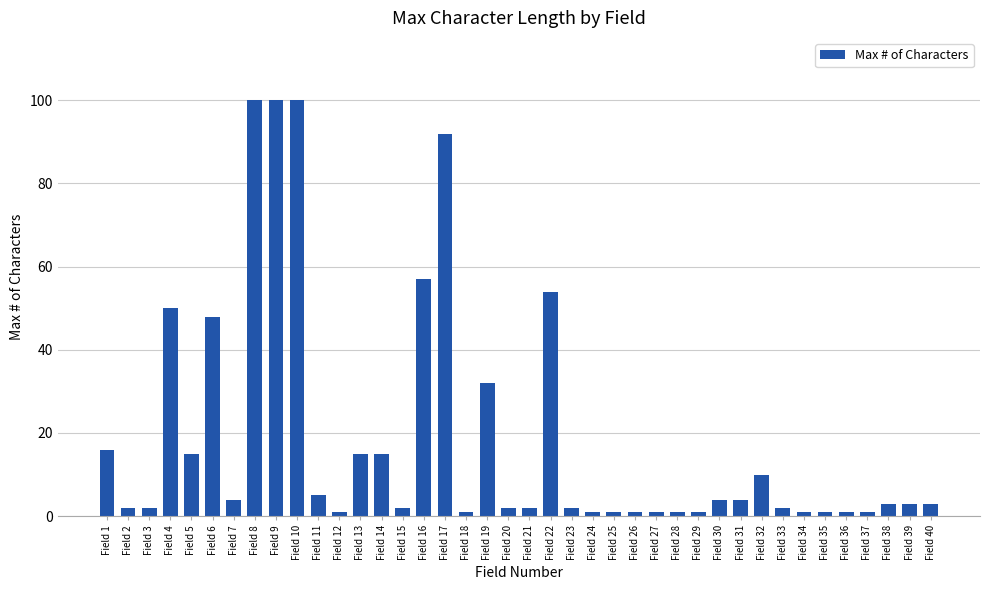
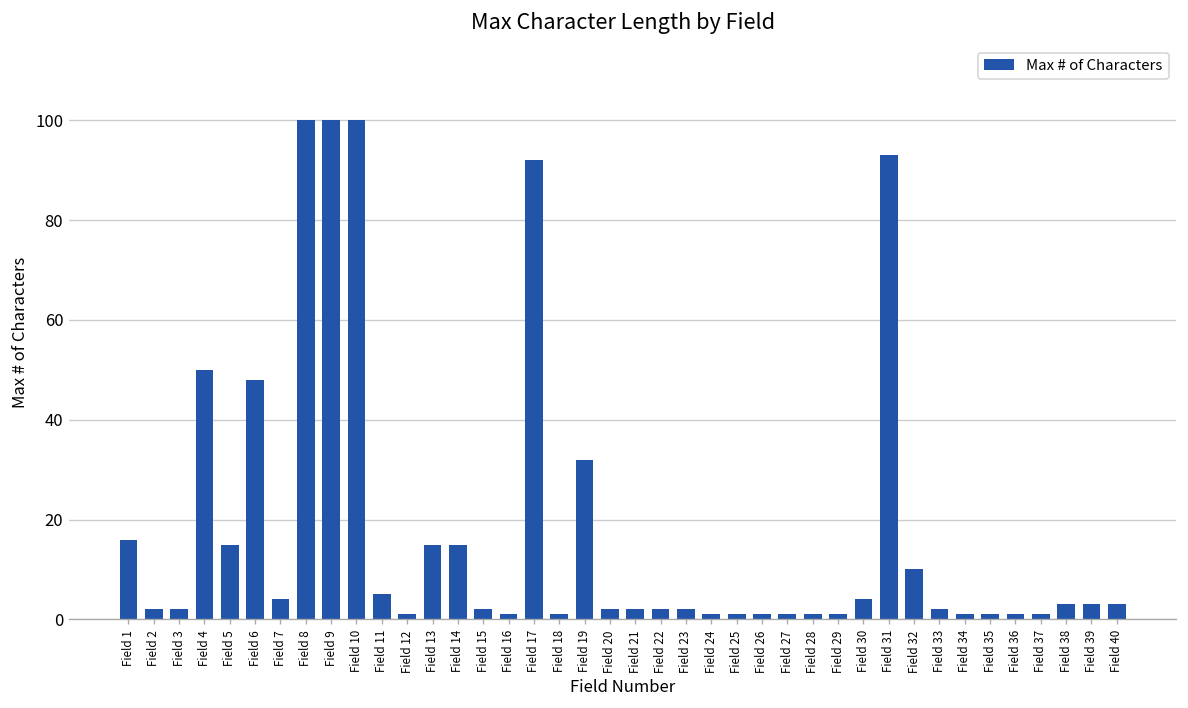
  {
    "Field 1": 16,
    "Field 2": 2,
    "Field 3": 2,
    "Field 4": 50,
    "Field 5": 15,
    "Field 6": 48,
    "Field 7": 4,
    "Field 8": 100,
    "Field 9": 100,
    "Field 10": 100,
    "Field 11": 5,
    "Field 12": 1,
    "Field 13": 15,
    "Field 14": 15,
    "Field 15": 2,
-   "Field 16": 57,
+   "Field 16": 1,
    "Field 17": 92,
    "Field 18": 1,
    "Field 19": 32,
    "Field 20": 2,
    "Field 21": 2,
-   "Field 22": 54,
+   "Field 22": 2,
    "Field 23": 2,
    "Field 24": 1,
    "Field 25": 1,
    "Field 26": 1,
    "Field 27": 1,
    "Field 28": 1,
    "Field 29": 1,
    "Field 30": 4,
-   "Field 31": 4,
+   "Field 31": 93,
    "Field 32": 10,
    "Field 33": 2,
    "Field 34": 1,
    "Field 35": 1,
    "Field 36": 1,
    "Field 37": 1,
    "Field 38": 3,
    "Field 39": 3,
    "Field 40": 3
  }
